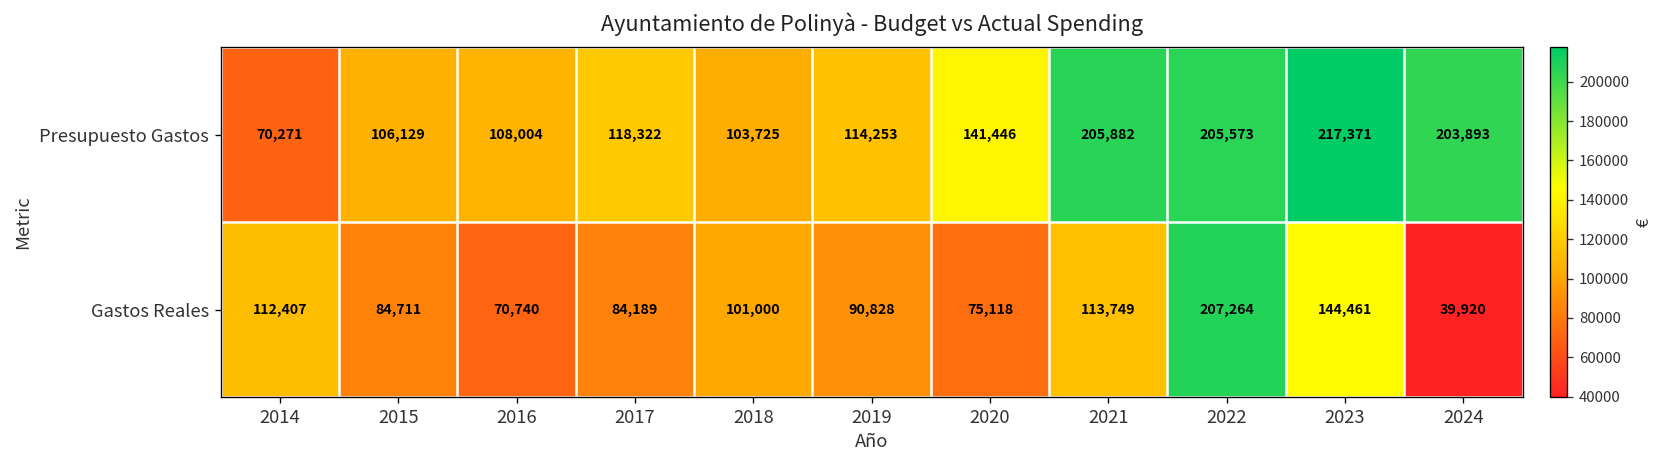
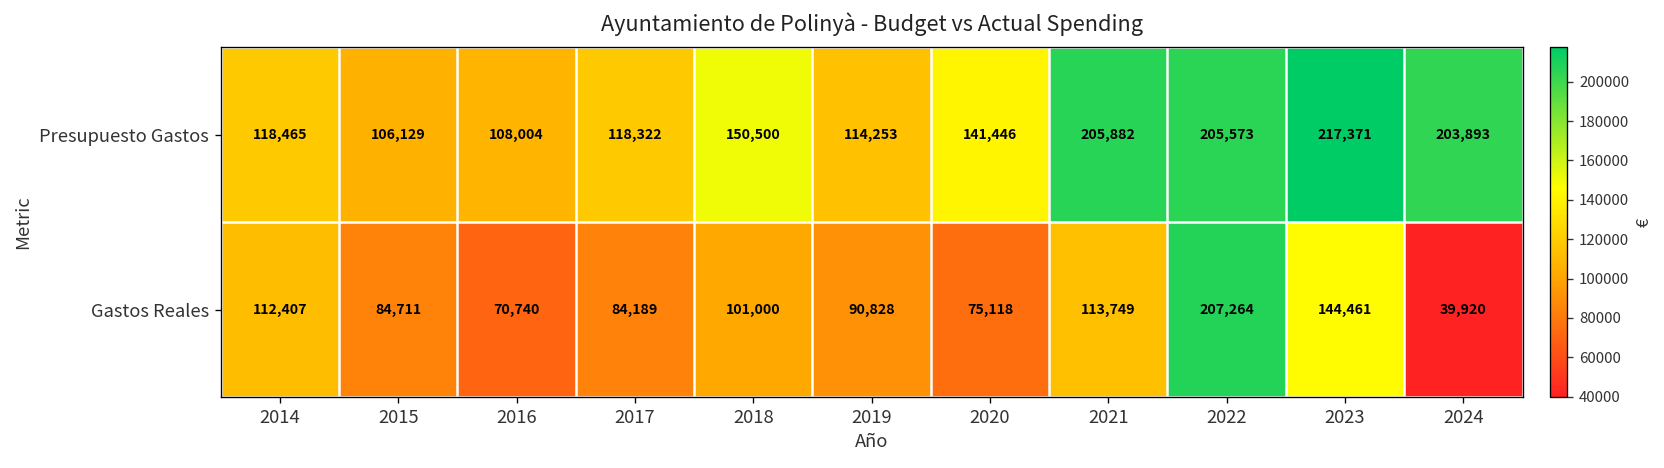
  {
    "Presupuesto Gastos": {
-     "2014": "70,271",
+     "2014": "118,465",
      "2015": "106,129",
      "2016": "108,004",
      "2017": "118,322",
-     "2018": "103,725",
+     "2018": "150,500",
      "2019": "114,253",
      "2020": "141,446",
      "2021": "205,882",
      "2022": "205,573",
      "2023": "217,371",
      "2024": "203,893"
    },
    "Gastos Reales": {
      "2014": "112,407",
      "2015": "84,711",
      "2016": "70,740",
      "2017": "84,189",
      "2018": "101,000",
      "2019": "90,828",
      "2020": "75,118",
      "2021": "113,749",
      "2022": "207,264",
      "2023": "144,461",
      "2024": "39,920"
    }
  }
